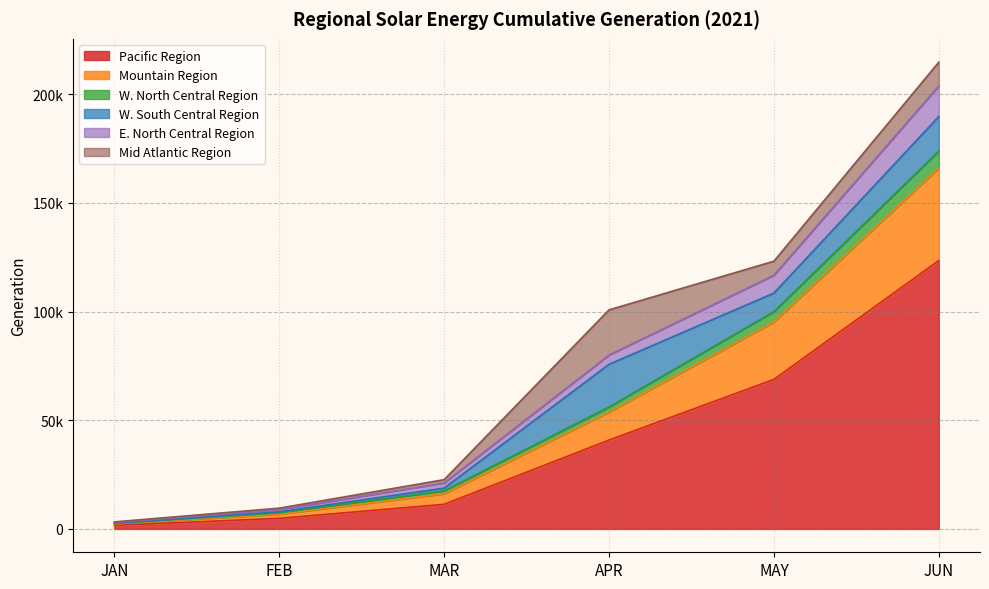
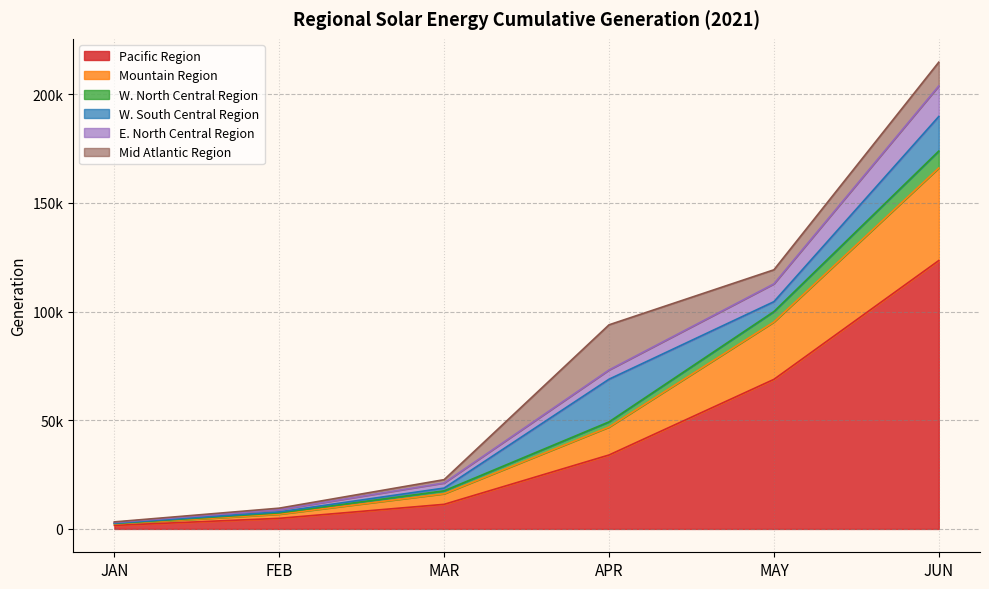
  {
    "Pacific Region": {
      "FEB": 5000,
      "MAR": 11000,
-     "APR": 41000,
+     "APR": 34000,
      "MAY": 69000,
      "JUN": 124000
    },
    "Mountain Region": {
      "MAR": 5000,
      "APR": 13000,
      "MAY": 26000,
      "JUN": 43000
    },
    "W. North Central Region": {
      "MAR": 1000,
      "APR": 2000,
      "MAY": 5000,
      "JUN": 8000
    },
    "W. South Central Region": {
      "MAR": 1000,
      "APR": 20000,
-     "MAY": 9000,
+     "MAY": 5000,
      "JUN": 16000
    },
    "E. North Central Region": {
      "MAR": 2000,
      "APR": 4000,
      "MAY": 8000,
      "JUN": 14000
    },
    "Mid Atlantic Region": {
      "MAR": 2000,
      "APR": 21000,
      "MAY": 6000,
      "JUN": 11000
    }
  }
